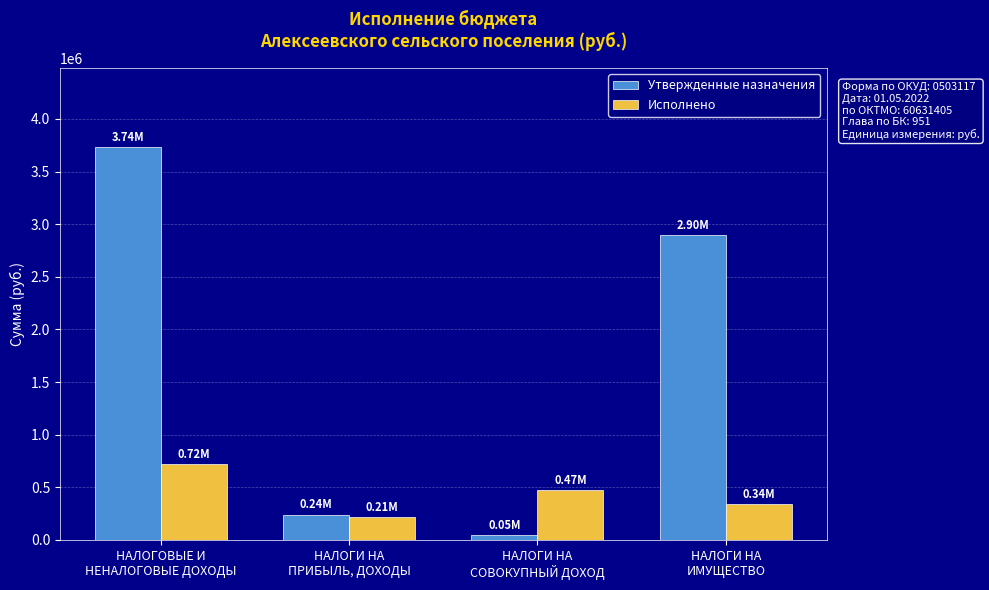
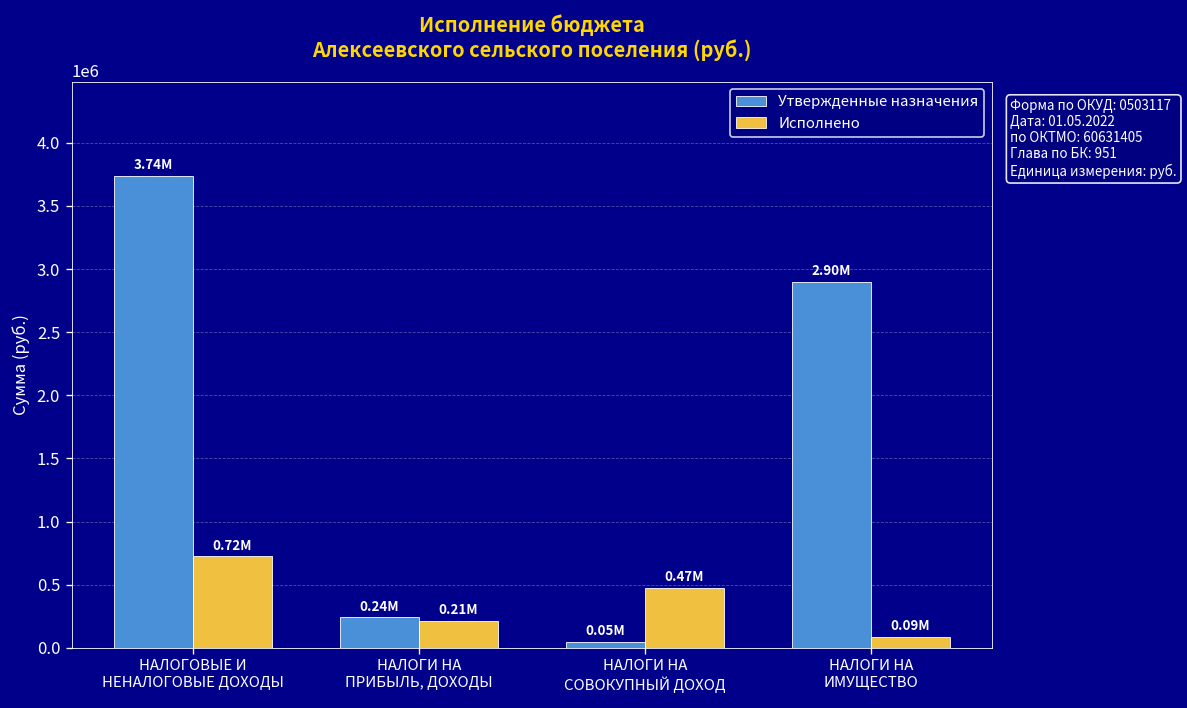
  {
    "Исполнено": {
-     "НАЛОГИ НА ИМУЩЕСТВО": "0.34М"
+     "НАЛОГИ НА ИМУЩЕСТВО": "0.09М"
    }
  }
